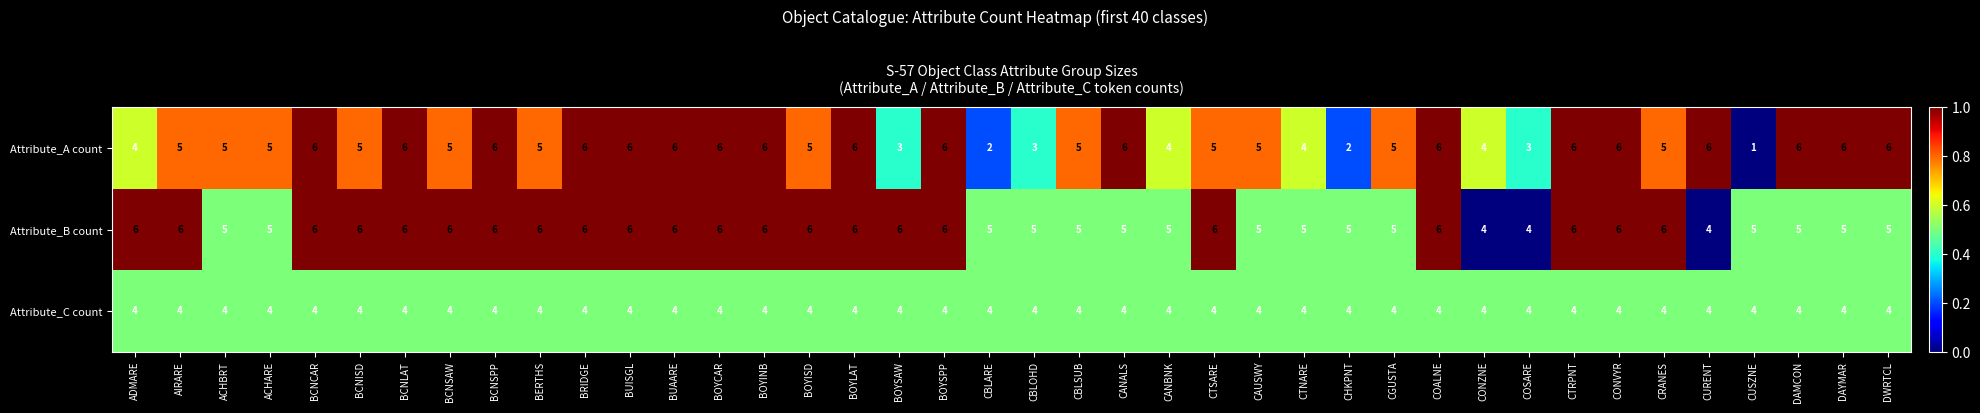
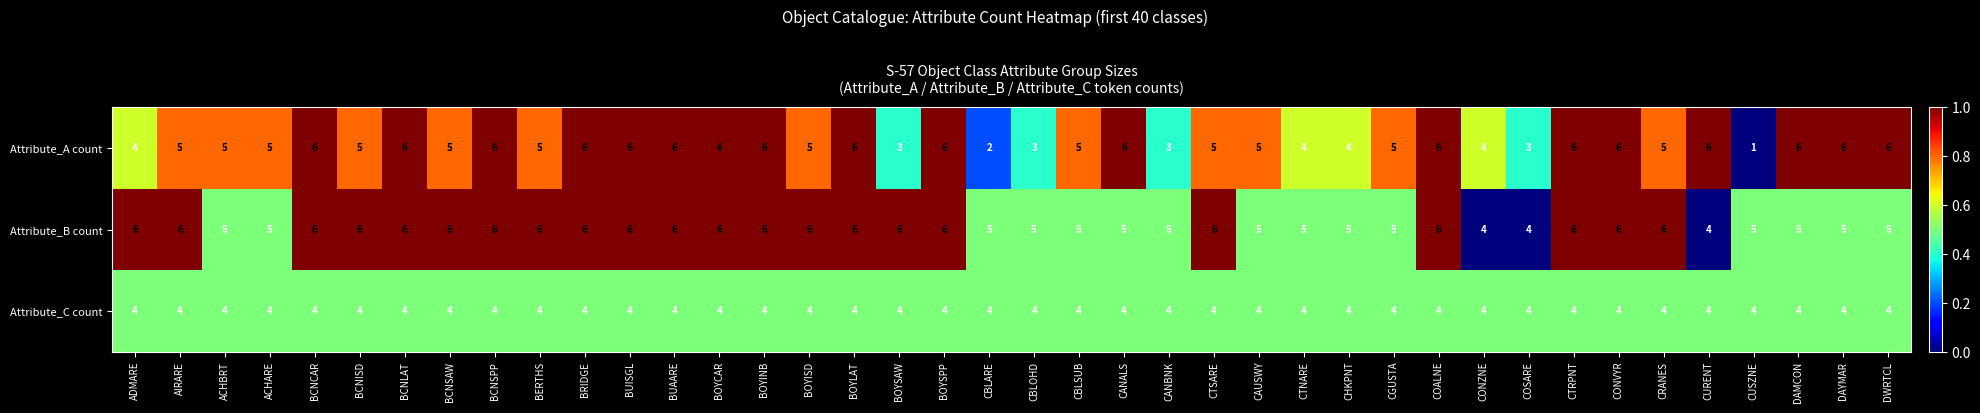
  {
    "Attribute_A count": {
      "ADMARE": 4,
      "AIRARE": 5,
      "ACHBRT": 5,
      "ACHARE": 5,
      "BCNCAR": 6,
      "BCNISD": 5,
      "BCNLAT": 6,
      "BCNSAW": 5,
      "BCNSPP": 6,
      "BERTHS": 5,
      "BRIDGE": 6,
      "BUISGL": 6,
      "BUAARE": 6,
      "BOYCAR": 6,
      "BOYINB": 6,
      "BOYISD": 5,
      "BOYLAT": 6,
      "BOYSAW": 3,
      "BOYSPP": 6,
      "CBLARE": 2,
      "CBLOHD": 3,
      "CBLSUB": 5,
      "CANALS": 6,
-     "CANBNK": 4,
+     "CANBNK": 3,
      "CTSARE": 5,
      "CAUSWY": 5,
      "CTNARE": 4,
-     "CHKPNT": 2,
+     "CHKPNT": 4,
      "CGUSTA": 5,
      "COALNE": 6,
      "CONZNE": 4,
      "COSARE": 3,
      "CTRPNT": 6,
      "CONVYR": 6,
      "CRANES": 5,
      "CURENT": 6,
      "CUSZNE": 1,
      "DAMCON": 6,
      "DAYMAR": 6,
      "DWRTCL": 6
    },
    "Attribute_B count": {
      "ADMARE": 6,
      "AIRARE": 6,
      "ACHBRT": 5,
      "ACHARE": 5,
      "BCNCAR": 6,
      "BCNISD": 6,
      "BCNLAT": 6,
      "BCNSAW": 6,
      "BCNSPP": 6,
      "BERTHS": 6,
      "BRIDGE": 6,
      "BUISGL": 6,
      "BUAARE": 6,
      "BOYCAR": 6,
      "BOYINB": 6,
      "BOYISD": 6,
      "BOYLAT": 6,
      "BOYSAW": 6,
      "BOYSPP": 6,
      "CBLARE": 5,
      "CBLOHD": 5,
      "CBLSUB": 5,
      "CANALS": 5,
      "CANBNK": 5,
      "CTSARE": 6,
      "CAUSWY": 5,
      "CTNARE": 5,
      "CHKPNT": 5,
      "CGUSTA": 5,
      "COALNE": 6,
      "CONZNE": 4,
      "COSARE": 4,
      "CTRPNT": 6,
      "CONVYR": 6,
      "CRANES": 6,
      "CURENT": 4,
      "CUSZNE": 5,
      "DAMCON": 5,
      "DAYMAR": 5,
      "DWRTCL": 5
    },
    "Attribute_C count": {
      "ADMARE": 4,
      "AIRARE": 4,
      "ACHBRT": 4,
      "ACHARE": 4,
      "BCNCAR": 4,
      "BCNISD": 4,
      "BCNLAT": 4,
      "BCNSAW": 4,
      "BCNSPP": 4,
      "BERTHS": 4,
      "BRIDGE": 4,
      "BUISGL": 4,
      "BUAARE": 4,
      "BOYCAR": 4,
      "BOYINB": 4,
      "BOYISD": 4,
      "BOYLAT": 4,
      "BOYSAW": 4,
      "BOYSPP": 4,
      "CBLARE": 4,
      "CBLOHD": 4,
      "CBLSUB": 4,
      "CANALS": 4,
      "CANBNK": 4,
      "CTSARE": 4,
      "CAUSWY": 4,
      "CTNARE": 4,
      "CHKPNT": 4,
      "CGUSTA": 4,
      "COALNE": 4,
      "CONZNE": 4,
      "COSARE": 4,
      "CTRPNT": 4,
      "CONVYR": 4,
      "CRANES": 4,
      "CURENT": 4,
      "CUSZNE": 4,
      "DAMCON": 4,
      "DAYMAR": 4,
      "DWRTCL": 4
    }
  }
